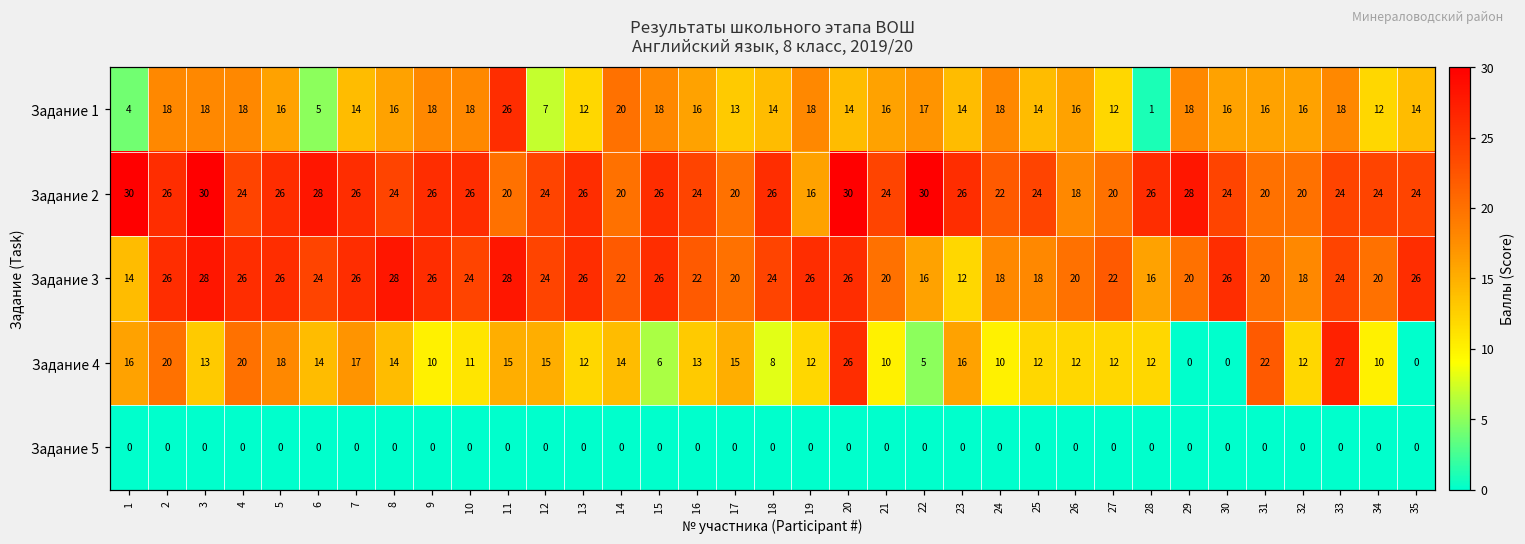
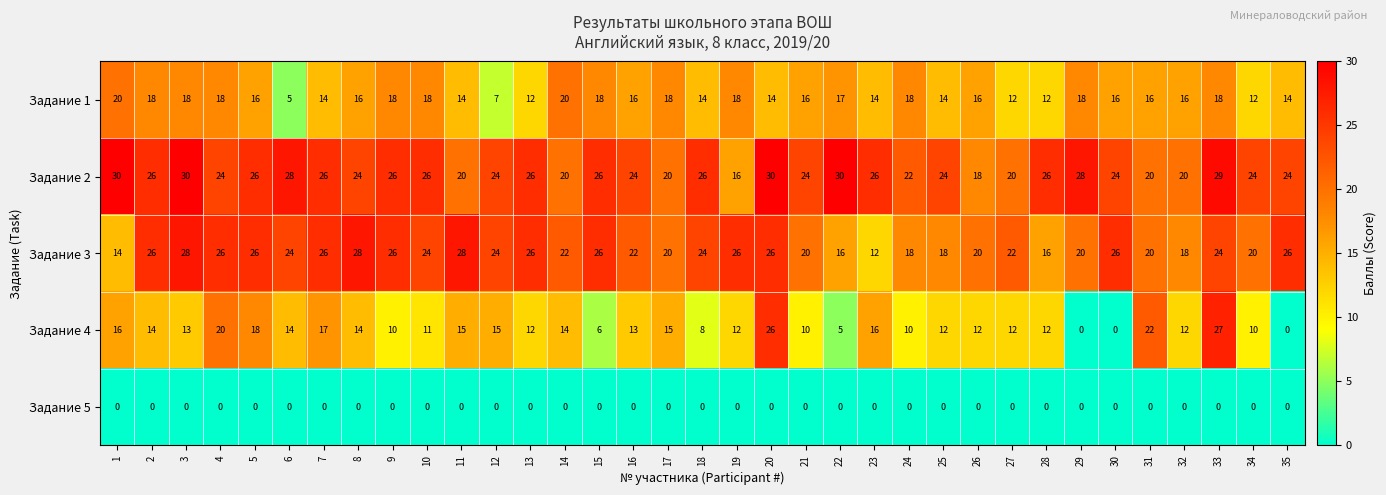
  {
    "Задание 1": {
-     "1": 4,
+     "1": 20,
      "2": 18,
      "3": 18,
      "4": 18,
      "5": 16,
      "6": 5,
      "7": 14,
      "8": 16,
      "9": 18,
      "10": 18,
-     "11": 26,
+     "11": 14,
      "12": 7,
      "13": 12,
      "14": 20,
      "15": 18,
      "16": 16,
-     "17": 13,
+     "17": 18,
      "18": 14,
      "19": 18,
      "20": 14,
      "21": 16,
      "22": 17,
      "23": 14,
      "24": 18,
      "25": 14,
      "26": 16,
      "27": 12,
-     "28": 1,
+     "28": 12,
      "29": 18,
      "30": 16,
      "31": 16,
      "32": 16,
      "33": 18,
      "34": 12,
      "35": 14
    },
    "Задание 2": {
      "1": 30,
      "2": 26,
      "3": 30,
      "4": 24,
      "5": 26,
      "6": 28,
      "7": 26,
      "8": 24,
      "9": 26,
      "10": 26,
      "11": 20,
      "12": 24,
      "13": 26,
      "14": 20,
      "15": 26,
      "16": 24,
      "17": 20,
      "18": 26,
      "19": 16,
      "20": 30,
      "21": 24,
      "22": 30,
      "23": 26,
      "24": 22,
      "25": 24,
      "26": 18,
      "27": 20,
      "28": 26,
      "29": 28,
      "30": 24,
      "31": 20,
      "32": 20,
-     "33": 24,
+     "33": 29,
      "34": 24,
      "35": 24
    },
    "Задание 3": {
      "1": 14,
      "2": 26,
      "3": 28,
      "4": 26,
      "5": 26,
      "6": 24,
      "7": 26,
      "8": 28,
      "9": 26,
      "10": 24,
      "11": 28,
      "12": 24,
      "13": 26,
      "14": 22,
      "15": 26,
      "16": 22,
      "17": 20,
      "18": 24,
      "19": 26,
      "20": 26,
      "21": 20,
      "22": 16,
      "23": 12,
      "24": 18,
      "25": 18,
      "26": 20,
      "27": 22,
      "28": 16,
      "29": 20,
      "30": 26,
      "31": 20,
      "32": 18,
      "33": 24,
      "34": 20,
      "35": 26
    },
    "Задание 4": {
      "1": 16,
-     "2": 20,
+     "2": 14,
      "3": 13,
      "4": 20,
      "5": 18,
      "6": 14,
      "7": 17,
      "8": 14,
      "9": 10,
      "10": 11,
      "11": 15,
      "12": 15,
      "13": 12,
      "14": 14,
      "15": 6,
      "16": 13,
      "17": 15,
      "18": 8,
      "19": 12,
      "20": 26,
      "21": 10,
      "22": 5,
      "23": 16,
      "24": 10,
      "25": 12,
      "26": 12,
      "27": 12,
      "28": 12,
      "29": 0,
      "30": 0,
      "31": 22,
      "32": 12,
      "33": 27,
      "34": 10,
      "35": 0
    },
    "Задание 5": {
      "1": 0,
      "2": 0,
      "3": 0,
      "4": 0,
      "5": 0,
      "6": 0,
      "7": 0,
      "8": 0,
      "9": 0,
      "10": 0,
      "11": 0,
      "12": 0,
      "13": 0,
      "14": 0,
      "15": 0,
      "16": 0,
      "17": 0,
      "18": 0,
      "19": 0,
      "20": 0,
      "21": 0,
      "22": 0,
      "23": 0,
      "24": 0,
      "25": 0,
      "26": 0,
      "27": 0,
      "28": 0,
      "29": 0,
      "30": 0,
      "31": 0,
      "32": 0,
      "33": 0,
      "34": 0,
      "35": 0
    }
  }
